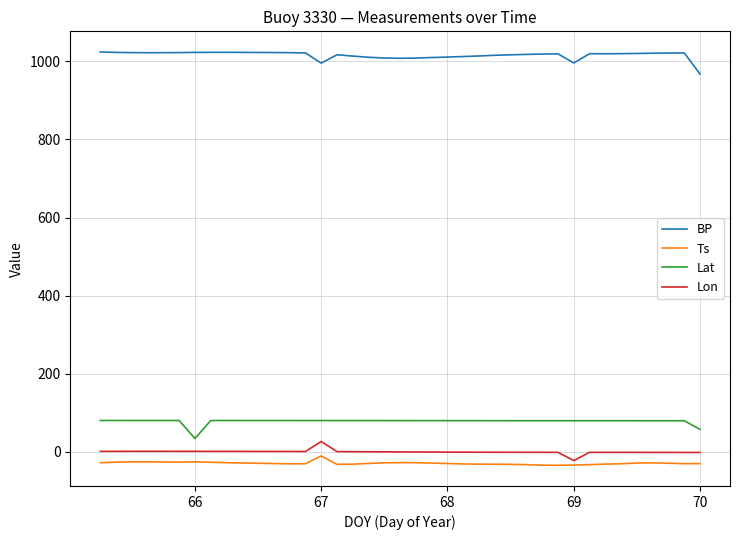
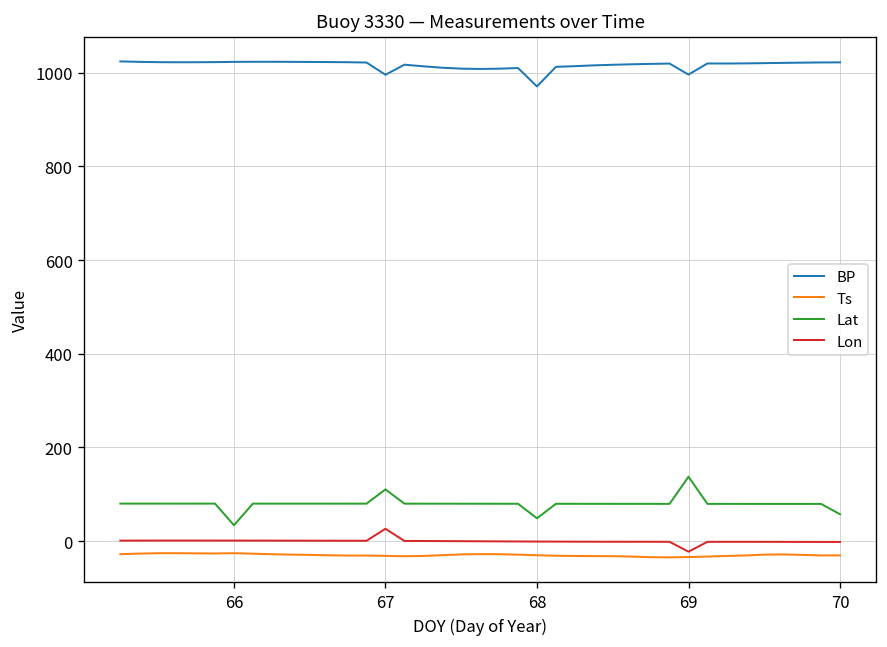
  {
    "BP": {
      "66": 1020,
      "67": 1000,
-     "68": 1010,
+     "68": 970,
      "69": 1000,
-     "70": 970
+     "70": 1020
    },
    "Ts": {
      "66": -30,
-     "67": -10,
+     "67": -30,
      "68": -30,
      "69": -30,
      "70": -30
    },
    "Lat": {
      "66": 30,
-     "67": 80,
-     "68": 80,
-     "69": 80,
+     "67": 110,
+     "68": 50,
+     "69": 140,
      "70": 60
    },
    "Lon": {
      "66": 0,
      "67": 30,
      "68": 0,
      "69": -20,
      "70": 0
    }
  }
